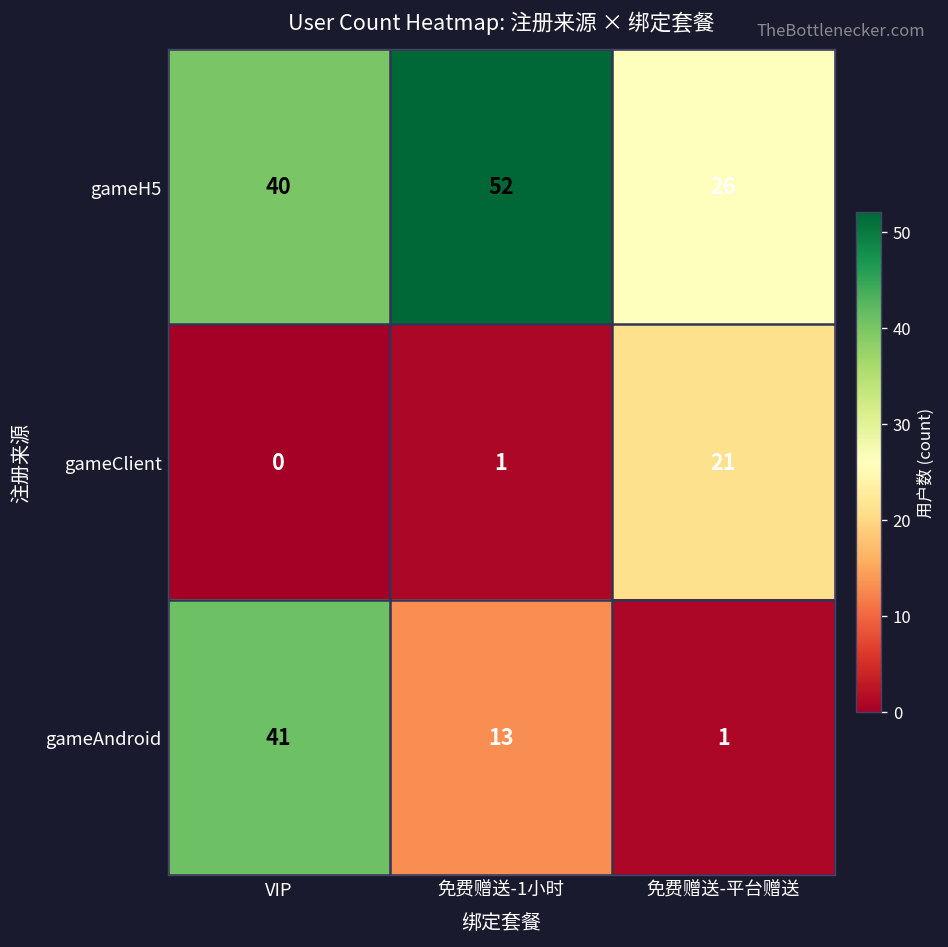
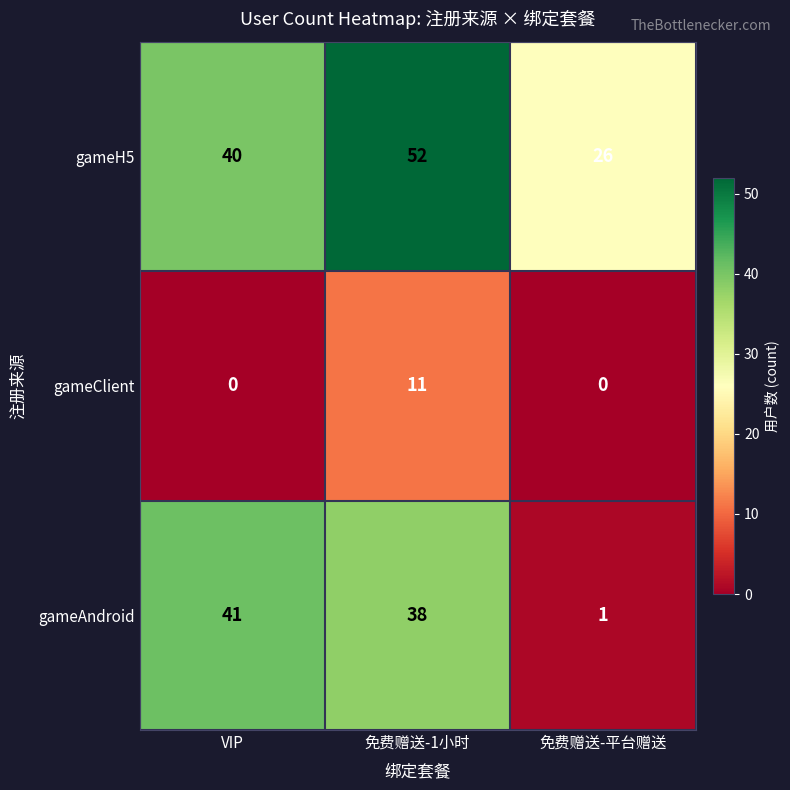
  {
    "gameH5": {
      "VIP": 40,
      "免费赠送-1小时": 52,
      "免费赠送-平台赠送": 26
    },
    "gameClient": {
      "VIP": 0,
-     "免费赠送-1小时": 1,
-     "免费赠送-平台赠送": 21
+     "免费赠送-1小时": 11,
+     "免费赠送-平台赠送": 0
    },
    "gameAndroid": {
      "VIP": 41,
-     "免费赠送-1小时": 13,
+     "免费赠送-1小时": 38,
      "免费赠送-平台赠送": 1
    }
  }
